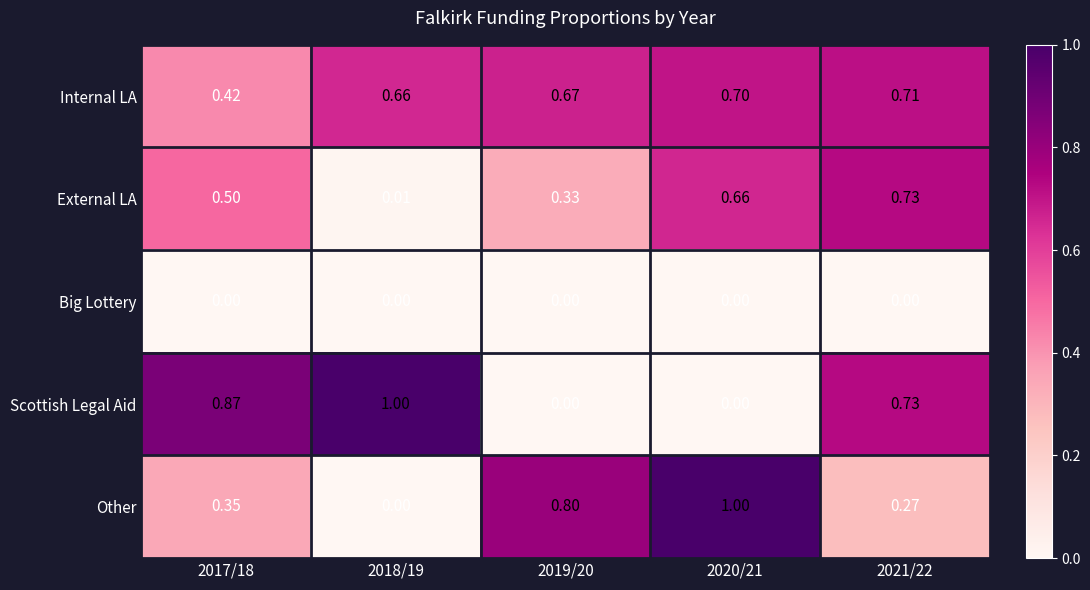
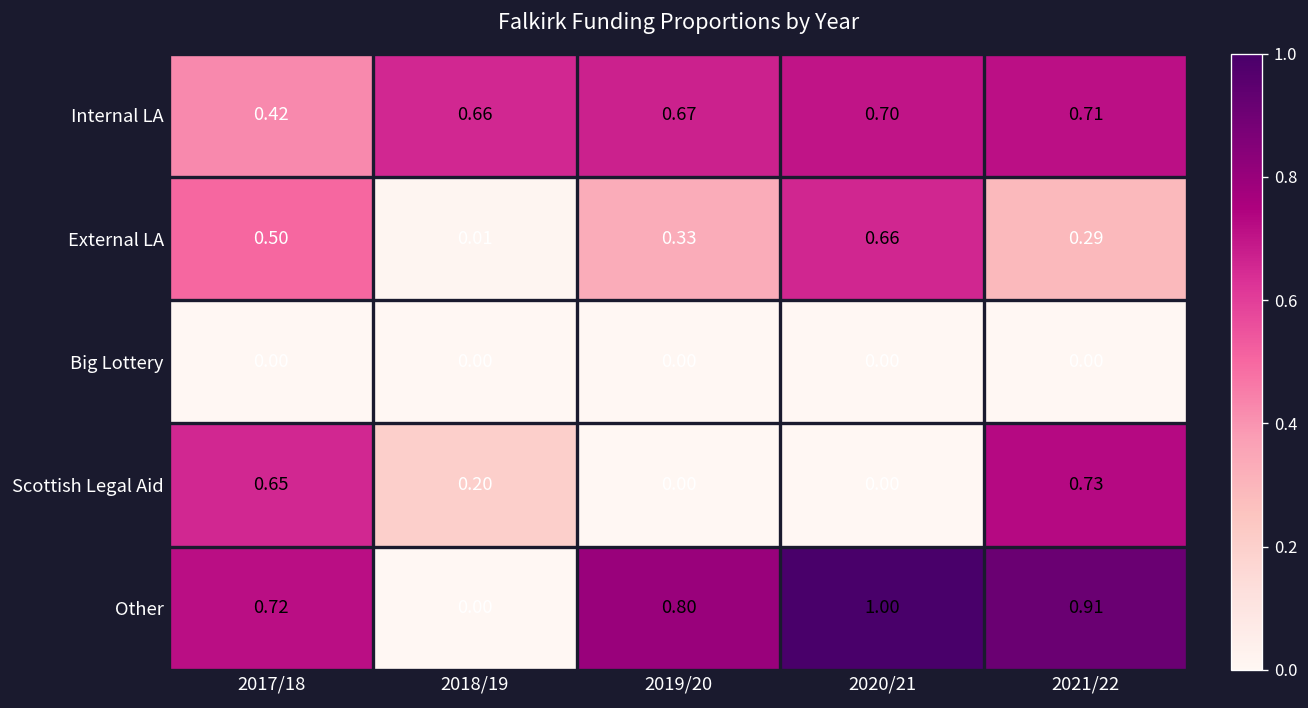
  {
    "Internal LA": {
      "2017/18": 0.42,
      "2018/19": 0.66,
      "2019/20": 0.67,
      "2020/21": 0.70,
      "2021/22": 0.71
    },
    "External LA": {
      "2017/18": 0.50,
      "2019/20": 0.33,
      "2020/21": 0.66,
-     "2021/22": 0.73
+     "2021/22": 0.29
    },
    "Scottish Legal Aid": {
-     "2017/18": 0.87,
-     "2018/19": 1.00,
+     "2017/18": 0.65,
+     "2018/19": 0.20,
      "2021/22": 0.73
    },
    "Other": {
-     "2017/18": 0.35,
+     "2017/18": 0.72,
      "2019/20": 0.80,
      "2020/21": 1.00,
-     "2021/22": 0.27
+     "2021/22": 0.91
    }
  }
